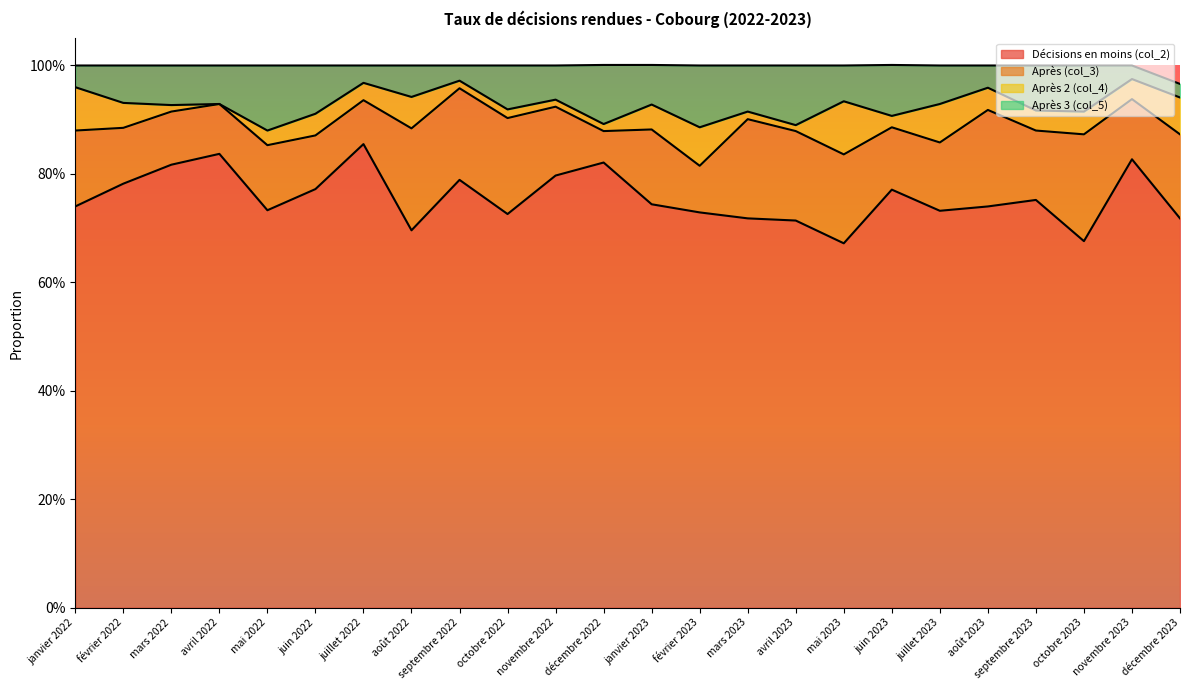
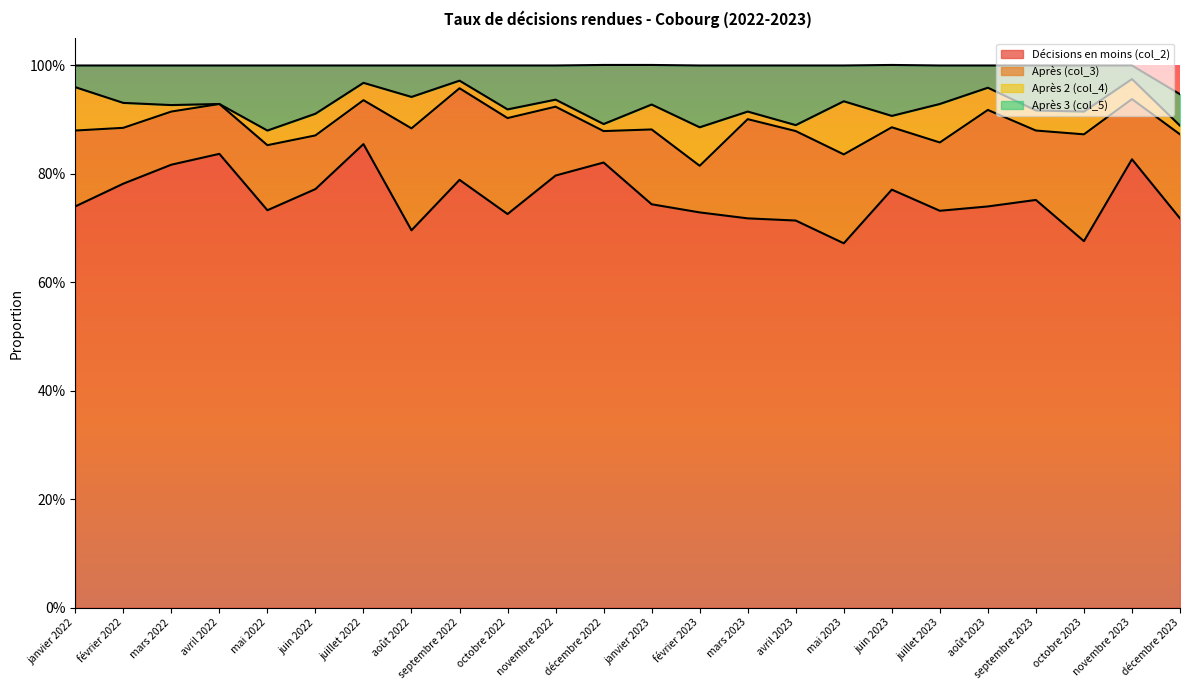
  {
    "Après 2 (col_4)": {
      "janvier 2022": "8%",
      "février 2022": "5%",
      "mars 2022": "1%",
      "mai 2022": "3%",
      "juin 2022": "4%",
      "juillet 2022": "3%",
      "août 2022": "6%",
      "septembre 2022": "1%",
      "octobre 2022": "2%",
      "novembre 2022": "1%",
      "décembre 2022": "1%",
      "janvier 2023": "5%",
      "février 2023": "7%",
      "mars 2023": "1%",
      "avril 2023": "1%",
      "mai 2023": "10%",
      "juin 2023": "2%",
      "juillet 2023": "7%",
      "août 2023": "4%",
-     "décembre 2023": "7%"
+     "décembre 2023": "2%"
    },
    "Après 3 (col_5)": {
      "janvier 2022": "4%",
      "février 2022": "7%",
      "mars 2022": "7%",
      "avril 2022": "7%",
      "mai 2022": "12%",
      "juin 2022": "9%",
      "juillet 2022": "3%",
      "août 2022": "6%",
      "septembre 2022": "3%",
      "octobre 2022": "8%",
      "novembre 2022": "6%",
      "décembre 2022": "11%",
      "janvier 2023": "7%",
      "février 2023": "11%",
      "mars 2023": "8%",
      "avril 2023": "11%",
      "mai 2023": "7%",
      "juin 2023": "9%",
      "juillet 2023": "7%",
      "août 2023": "4%",
-     "décembre 2023": "3%"
+     "décembre 2023": "6%"
    }
  }
